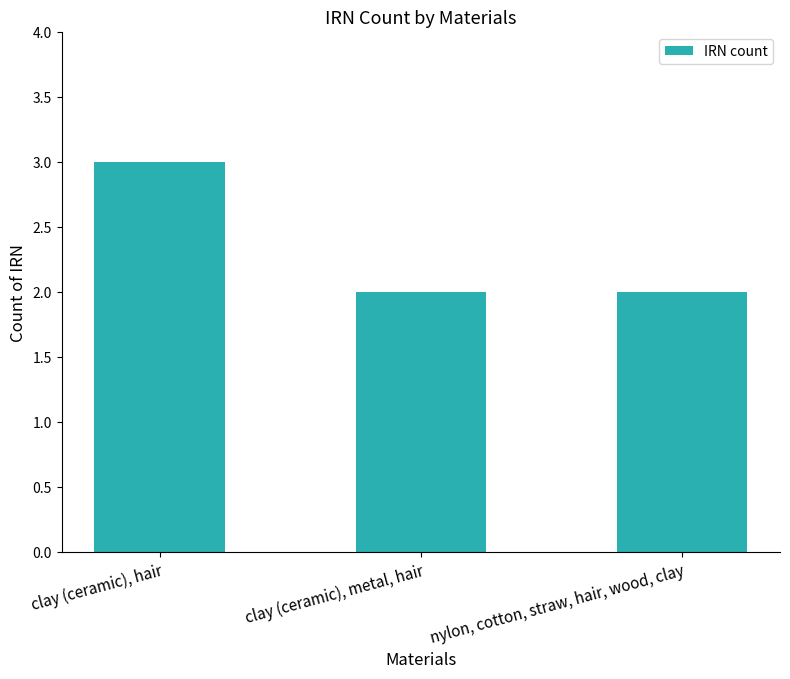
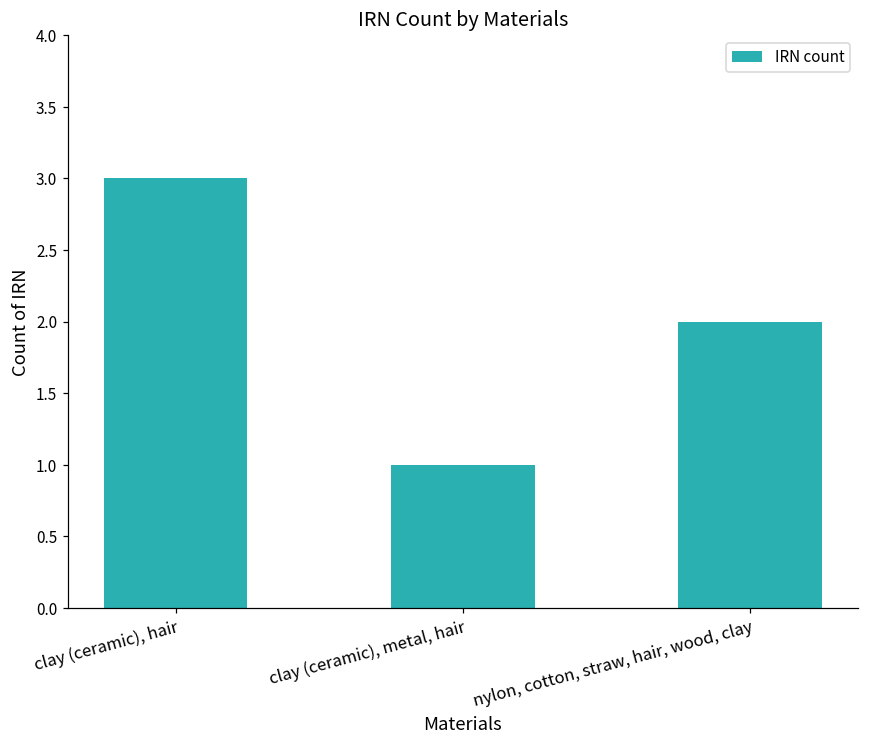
  {
    "clay (ceramic), hair": 3,
-   "clay (ceramic), metal, hair": 2,
+   "clay (ceramic), metal, hair": 1,
    "nylon, cotton, straw, hair, wood, clay": 2
  }
